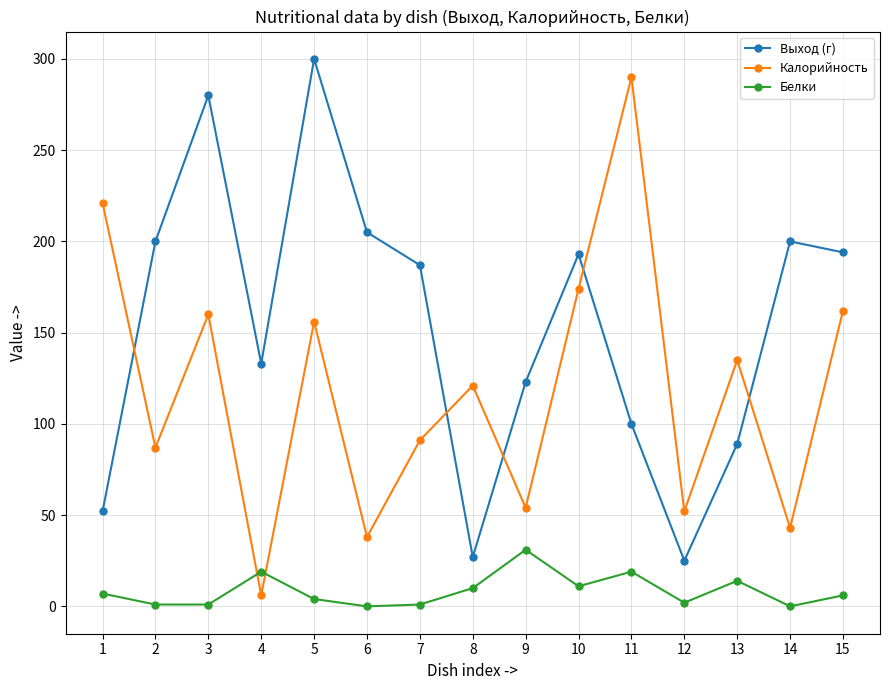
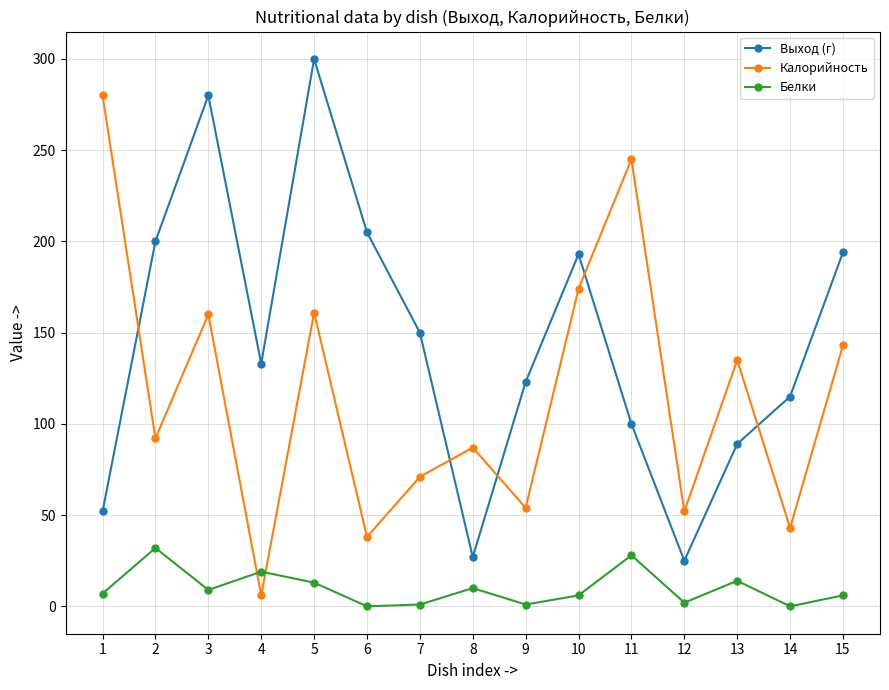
  {
    "Выход (г)": {
      "1": 52,
      "2": 200,
      "3": 280,
      "4": 133,
      "5": 300,
      "6": 205,
-     "7": 187,
+     "7": 150,
      "8": 27,
      "9": 123,
      "10": 193,
      "11": 100,
      "12": 25,
      "13": 89,
-     "14": 200,
+     "14": 115,
      "15": 194
    },
    "Калорийность": {
-     "1": 221,
-     "2": 87,
+     "1": 280,
+     "2": 92,
      "3": 160,
      "4": 6,
-     "5": 156,
+     "5": 161,
      "6": 38,
-     "7": 91,
-     "8": 121,
+     "7": 71,
+     "8": 87,
      "9": 54,
      "10": 174,
-     "11": 290,
+     "11": 245,
      "12": 52,
      "13": 135,
      "14": 43,
-     "15": 162
+     "15": 143
    },
    "Белки": {
      "1": 7,
-     "2": 1,
-     "3": 1,
+     "2": 32,
+     "3": 9,
      "4": 19,
-     "5": 4,
+     "5": 13,
      "6": 0,
      "7": 1,
      "8": 10,
-     "9": 31,
-     "10": 11,
-     "11": 19,
+     "9": 1,
+     "10": 6,
+     "11": 28,
      "12": 2,
      "13": 14,
      "14": 0,
      "15": 6
    }
  }
